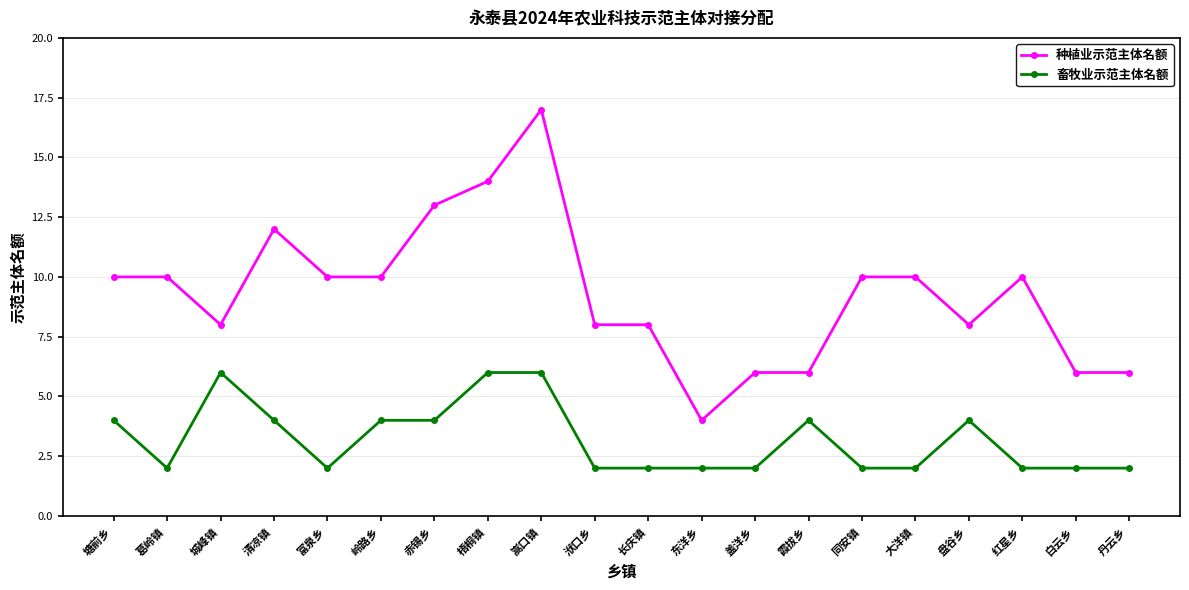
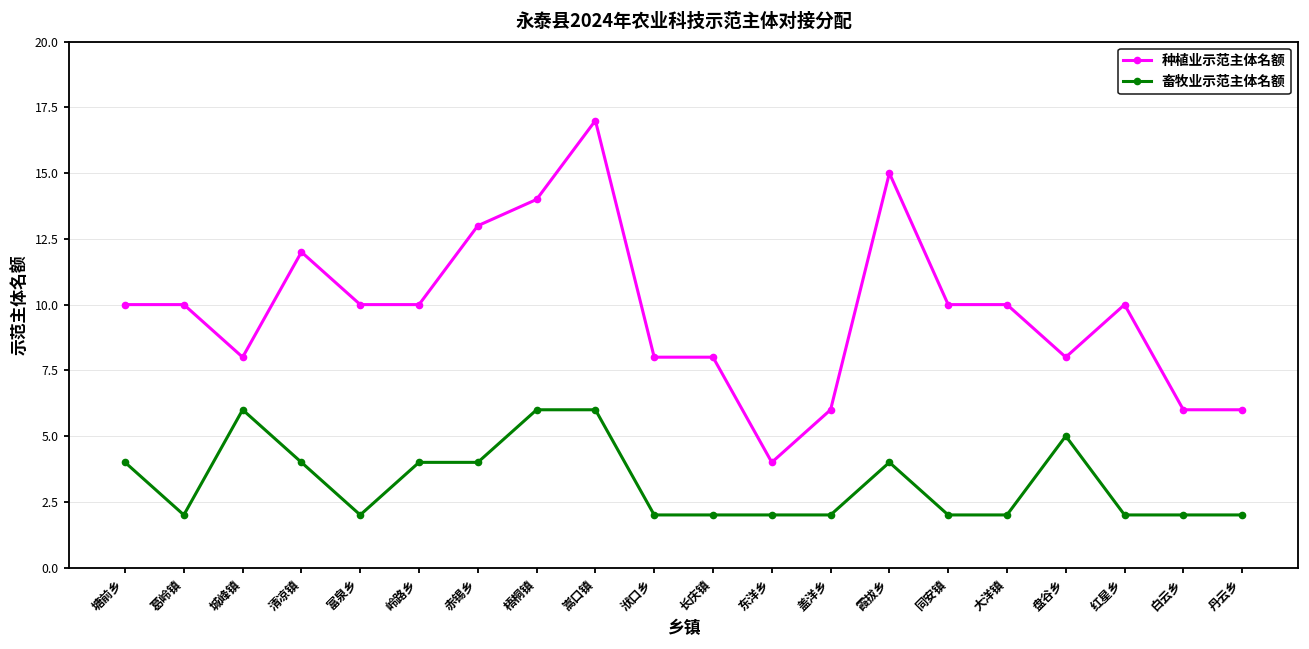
  {
    "种植业示范主体名额": {
      "塘前乡": 10,
      "葛岭镇": 10,
      "城峰镇": 8,
      "清凉镇": 12,
      "富泉乡": 10,
      "岭路乡": 10,
      "赤锡乡": 13,
      "梧桐镇": 14,
      "嵩口镇": 17,
      "洑口乡": 8,
      "长庆镇": 8,
      "东洋乡": 4,
      "盖洋乡": 6,
-     "霞拔乡": 6,
+     "霞拔乡": 15,
      "同安镇": 10,
      "大洋镇": 10,
      "盘谷乡": 8,
      "红星乡": 10,
      "白云乡": 6,
      "丹云乡": 6
    },
    "畜牧业示范主体名额": {
      "塘前乡": 4,
      "葛岭镇": 2,
      "城峰镇": 6,
      "清凉镇": 4,
      "富泉乡": 2,
      "岭路乡": 4,
      "赤锡乡": 4,
      "梧桐镇": 6,
      "嵩口镇": 6,
      "洑口乡": 2,
      "长庆镇": 2,
      "东洋乡": 2,
      "盖洋乡": 2,
      "霞拔乡": 4,
      "同安镇": 2,
      "大洋镇": 2,
-     "盘谷乡": 4,
+     "盘谷乡": 5,
      "红星乡": 2,
      "白云乡": 2,
      "丹云乡": 2
    }
  }
